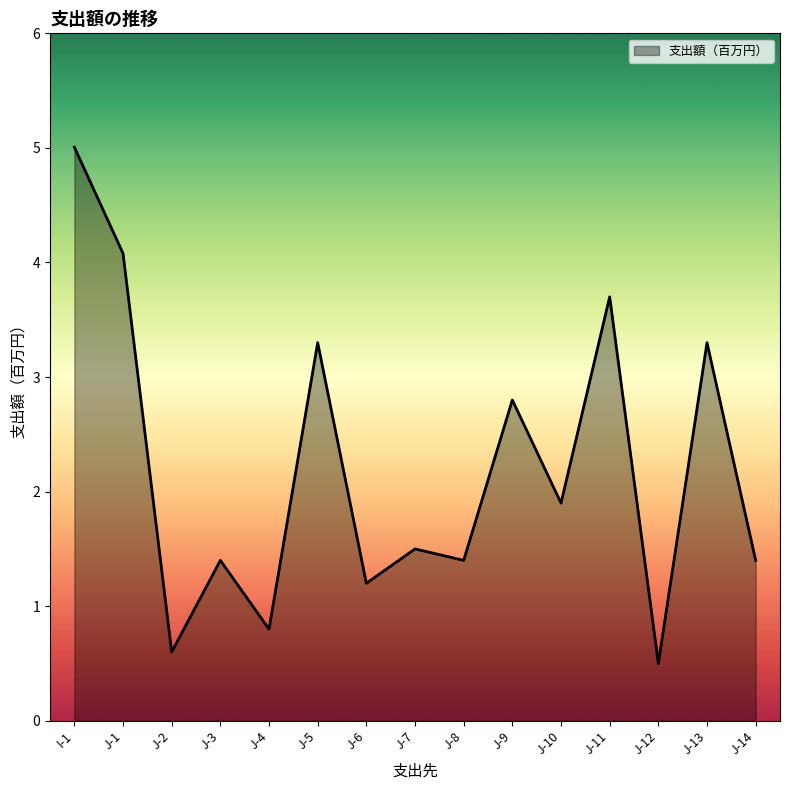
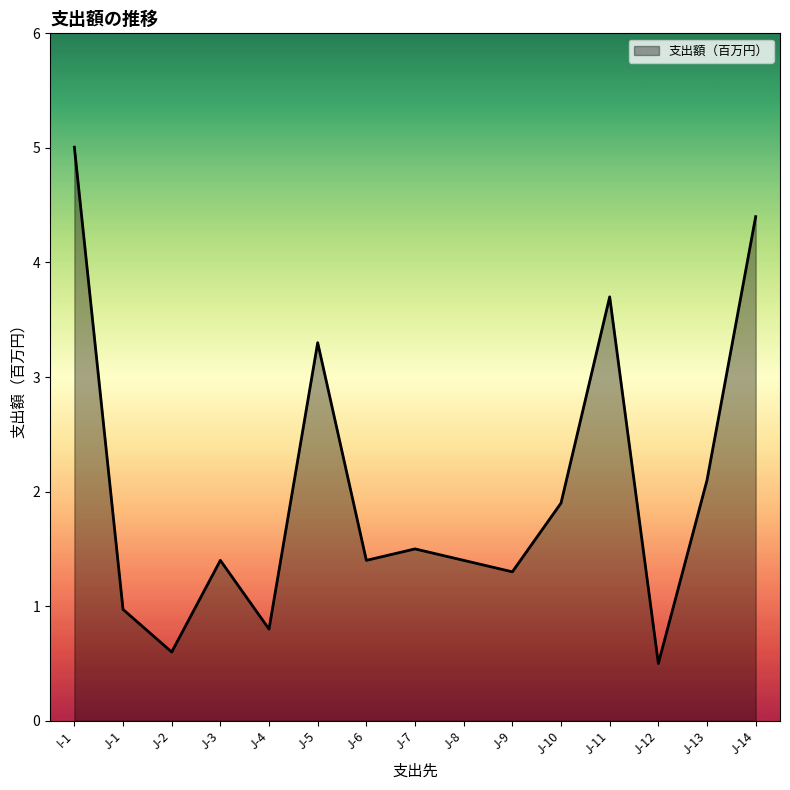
  {
    "I-1": 5.01,
-   "J-1": 4.08,
+   "J-1": 0.97,
    "J-2": 0.60,
    "J-3": 1.40,
    "J-4": 0.80,
    "J-5": 3.30,
-   "J-6": 1.2,
+   "J-6": 1.4,
    "J-7": 1.50,
    "J-8": 1.40,
-   "J-9": 2.8,
+   "J-9": 1.3,
    "J-10": 1.90,
    "J-11": 3.70,
    "J-12": 0.50,
-   "J-13": 3.3,
-   "J-14": 1.4
+   "J-13": 2.1,
+   "J-14": 4.4
  }
